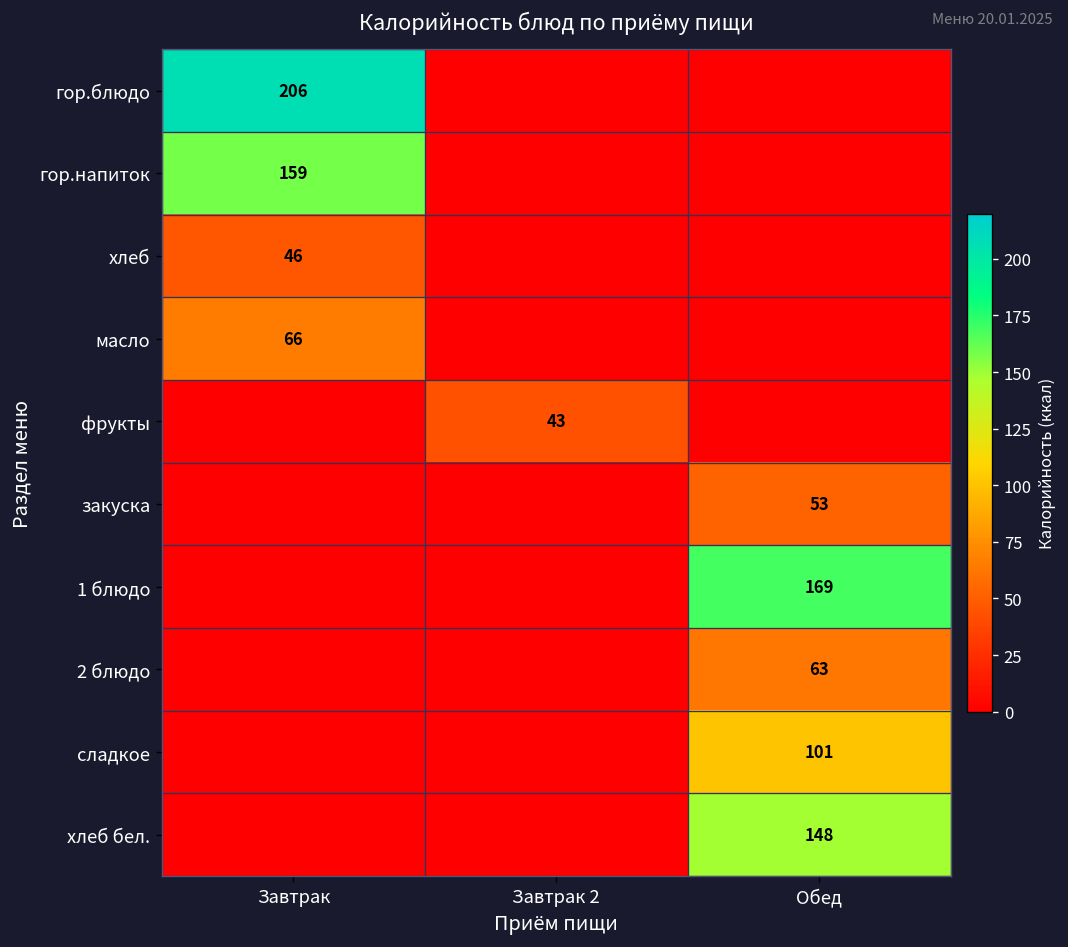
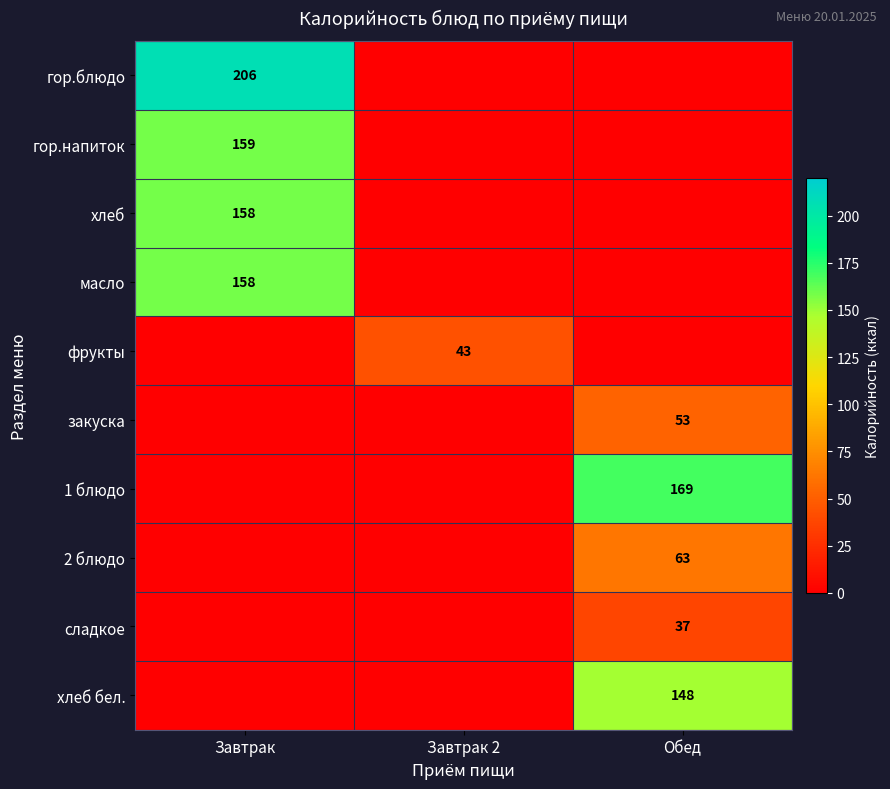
  {
    "гор.блюдо": {
      "Завтрак": 206
    },
    "гор.напиток": {
      "Завтрак": 159
    },
    "хлеб": {
-     "Завтрак": 46
+     "Завтрак": 158
    },
    "масло": {
-     "Завтрак": 66
+     "Завтрак": 158
    },
    "фрукты": {
      "Завтрак 2": 43
    },
    "закуска": {
      "Обед": 53
    },
    "1 блюдо": {
      "Обед": 169
    },
    "2 блюдо": {
      "Обед": 63
    },
    "сладкое": {
-     "Обед": 101
+     "Обед": 37
    },
    "хлеб бел.": {
      "Обед": 148
    }
  }
